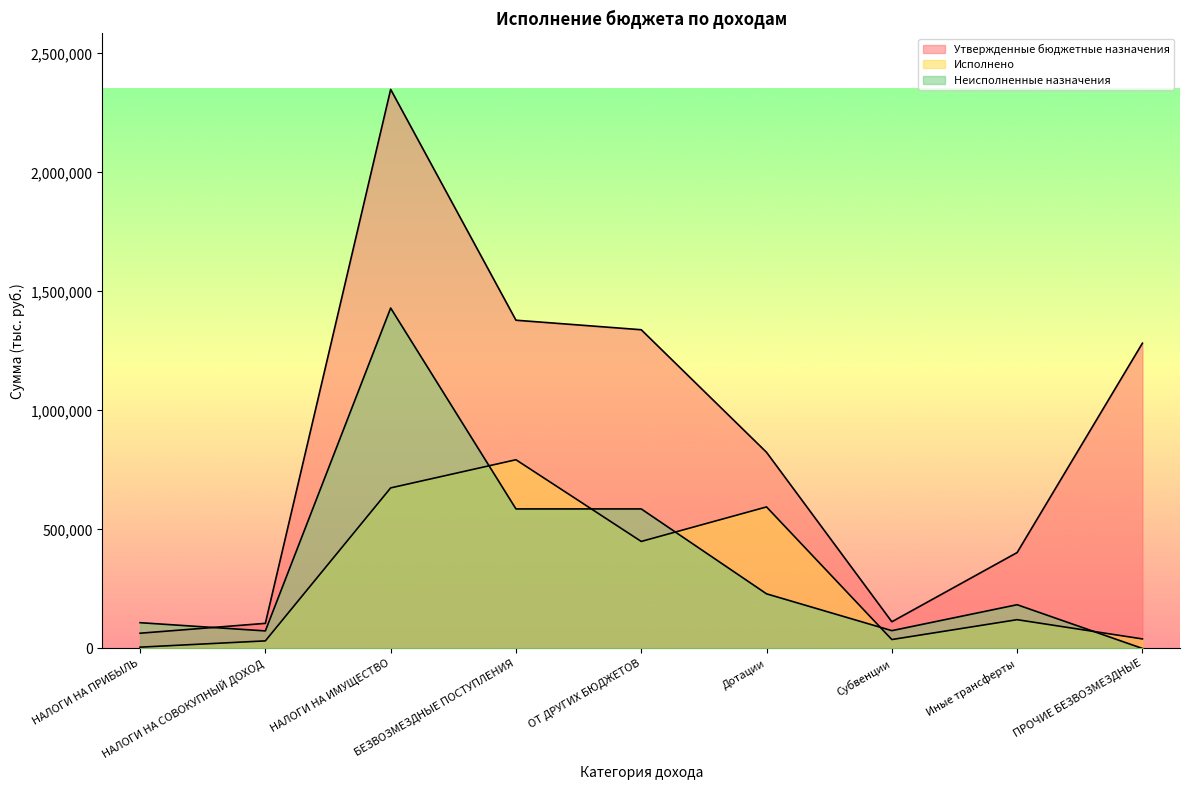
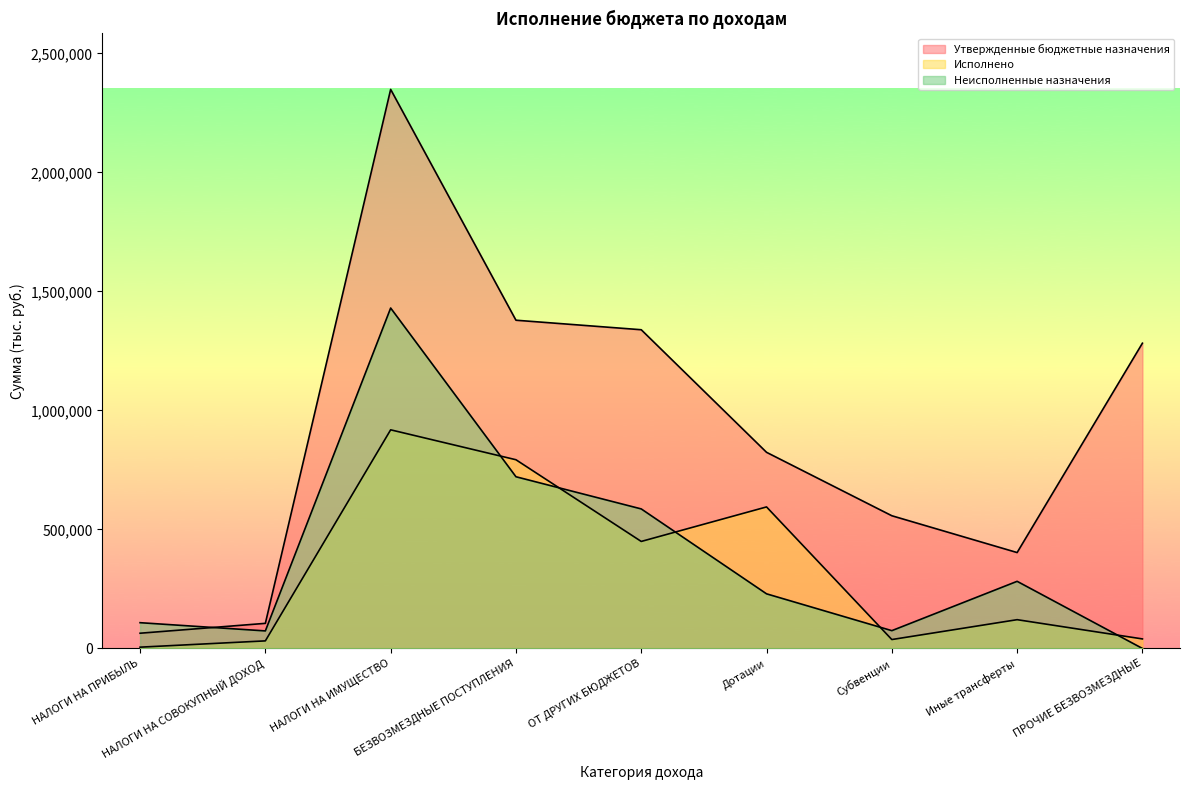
  {
    "Утвержденные бюджетные назначения": {
      "НАЛОГИ НА ПРИБЫЛЬ": "60,000",
      "НАЛОГИ НА СОВОКУПНЫЙ ДОХОД": "110,000",
      "НАЛОГИ НА ИМУЩЕСТВО": "2,350,000",
      "БЕЗВОЗМЕЗДНЫЕ ПОСТУПЛЕНИЯ": "1,380,000",
      "ОТ ДРУГИХ БЮДЖЕТОВ": "1,340,000",
      "Дотации": "820,000",
-     "Субвенции": "110,000",
+     "Субвенции": "560,000",
      "Иные трансферты": "400,000",
      "ПРОЧИЕ БЕЗВОЗМЕЗДНЫЕ": "1,280,000"
    },
    "Исполнено": {
      "НАЛОГИ НА ПРИБЫЛЬ": "10,000",
      "НАЛОГИ НА СОВОКУПНЫЙ ДОХОД": "30,000",
-     "НАЛОГИ НА ИМУЩЕСТВО": "670,000",
+     "НАЛОГИ НА ИМУЩЕСТВО": "920,000",
      "БЕЗВОЗМЕЗДНЫЕ ПОСТУПЛЕНИЯ": "790,000",
      "ОТ ДРУГИХ БЮДЖЕТОВ": "450,000",
      "Дотации": "590,000",
      "Субвенции": "40,000",
      "Иные трансферты": "120,000",
      "ПРОЧИЕ БЕЗВОЗМЕЗДНЫЕ": "40,000"
    },
    "Неисполненные назначения": {
      "НАЛОГИ НА ПРИБЫЛЬ": "110,000",
      "НАЛОГИ НА СОВОКУПНЫЙ ДОХОД": "70,000",
      "НАЛОГИ НА ИМУЩЕСТВО": "1,430,000",
-     "БЕЗВОЗМЕЗДНЫЕ ПОСТУПЛЕНИЯ": "590,000",
+     "БЕЗВОЗМЕЗДНЫЕ ПОСТУПЛЕНИЯ": "720,000",
      "ОТ ДРУГИХ БЮДЖЕТОВ": "590,000",
      "Дотации": "230,000",
      "Субвенции": "70,000",
-     "Иные трансферты": "180,000",
+     "Иные трансферты": "280,000",
      "ПРОЧИЕ БЕЗВОЗМЕЗДНЫЕ": "0"
    }
  }
